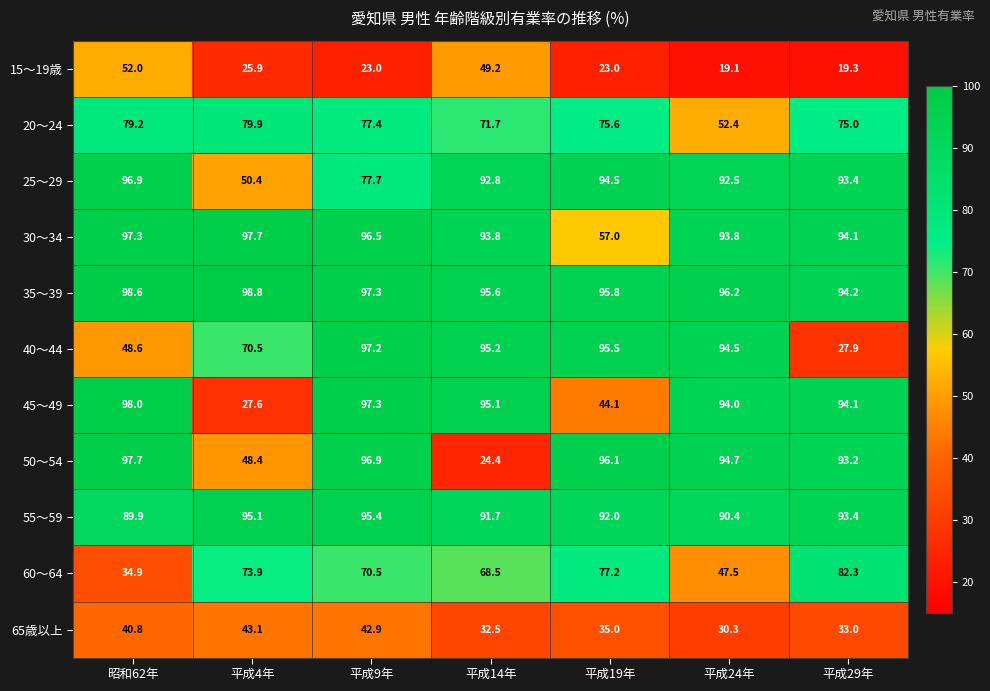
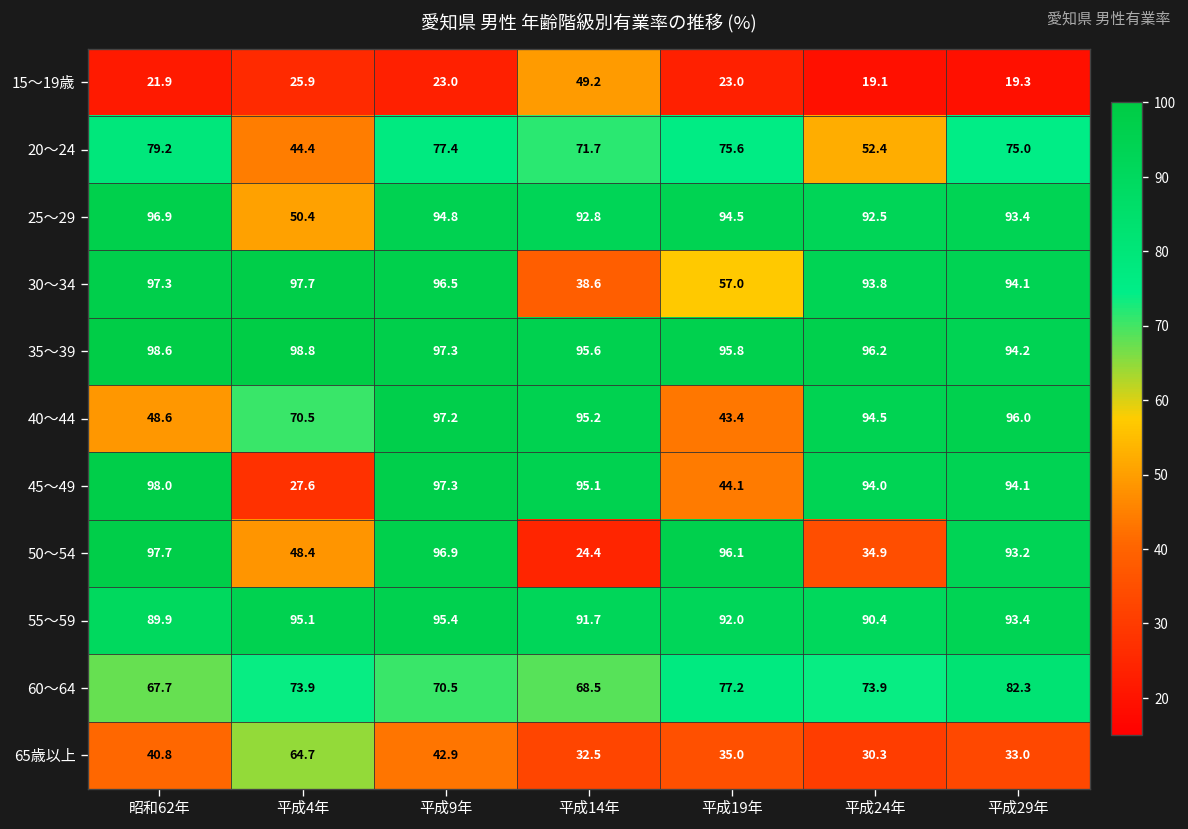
  {
    "15～19歳": {
-     "昭和62年": 52.0,
+     "昭和62年": 21.9,
      "平成4年": 25.9,
      "平成9年": 23.0,
      "平成14年": 49.2,
      "平成19年": 23.0,
      "平成24年": 19.1,
      "平成29年": 19.3
    },
    "20～24": {
      "昭和62年": 79.2,
-     "平成4年": 79.9,
+     "平成4年": 44.4,
      "平成9年": 77.4,
      "平成14年": 71.7,
      "平成19年": 75.6,
      "平成24年": 52.4,
      "平成29年": 75.0
    },
    "25～29": {
      "昭和62年": 96.9,
      "平成4年": 50.4,
-     "平成9年": 77.7,
+     "平成9年": 94.8,
      "平成14年": 92.8,
      "平成19年": 94.5,
      "平成24年": 92.5,
      "平成29年": 93.4
    },
    "30～34": {
      "昭和62年": 97.3,
      "平成4年": 97.7,
      "平成9年": 96.5,
-     "平成14年": 93.8,
+     "平成14年": 38.6,
      "平成19年": 57.0,
      "平成24年": 93.8,
      "平成29年": 94.1
    },
    "35～39": {
      "昭和62年": 98.6,
      "平成4年": 98.8,
      "平成9年": 97.3,
      "平成14年": 95.6,
      "平成19年": 95.8,
      "平成24年": 96.2,
      "平成29年": 94.2
    },
    "40～44": {
      "昭和62年": 48.6,
      "平成4年": 70.5,
      "平成9年": 97.2,
      "平成14年": 95.2,
-     "平成19年": 95.5,
+     "平成19年": 43.4,
      "平成24年": 94.5,
-     "平成29年": 27.9
+     "平成29年": 96.0
    },
    "45～49": {
      "昭和62年": 98.0,
      "平成4年": 27.6,
      "平成9年": 97.3,
      "平成14年": 95.1,
      "平成19年": 44.1,
      "平成24年": 94.0,
      "平成29年": 94.1
    },
    "50～54": {
      "昭和62年": 97.7,
      "平成4年": 48.4,
      "平成9年": 96.9,
      "平成14年": 24.4,
      "平成19年": 96.1,
-     "平成24年": 94.7,
+     "平成24年": 34.9,
      "平成29年": 93.2
    },
    "55～59": {
      "昭和62年": 89.9,
      "平成4年": 95.1,
      "平成9年": 95.4,
      "平成14年": 91.7,
      "平成19年": 92.0,
      "平成24年": 90.4,
      "平成29年": 93.4
    },
    "60～64": {
-     "昭和62年": 34.9,
+     "昭和62年": 67.7,
      "平成4年": 73.9,
      "平成9年": 70.5,
      "平成14年": 68.5,
      "平成19年": 77.2,
-     "平成24年": 47.5,
+     "平成24年": 73.9,
      "平成29年": 82.3
    },
    "65歳以上": {
      "昭和62年": 40.8,
-     "平成4年": 43.1,
+     "平成4年": 64.7,
      "平成9年": 42.9,
      "平成14年": 32.5,
      "平成19年": 35.0,
      "平成24年": 30.3,
      "平成29年": 33.0
    }
  }
